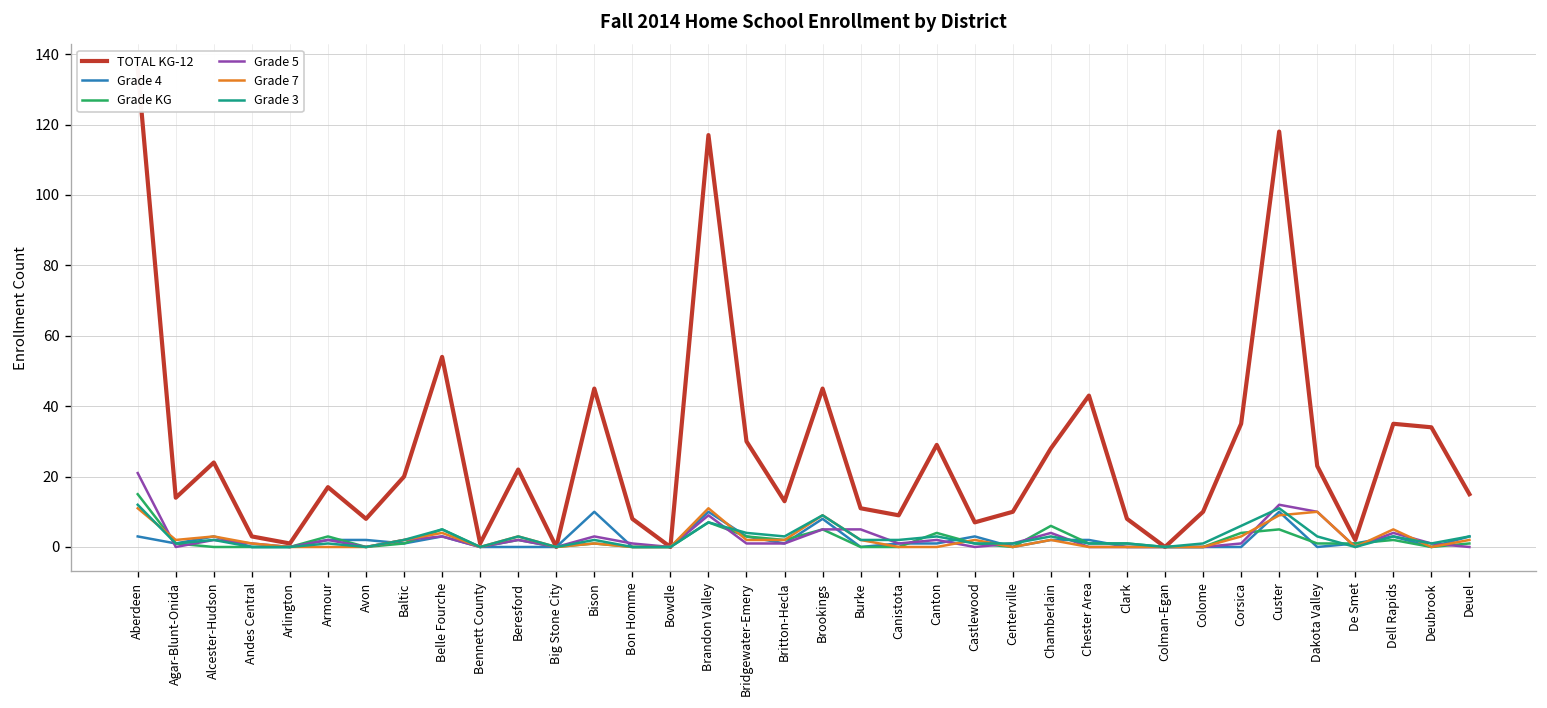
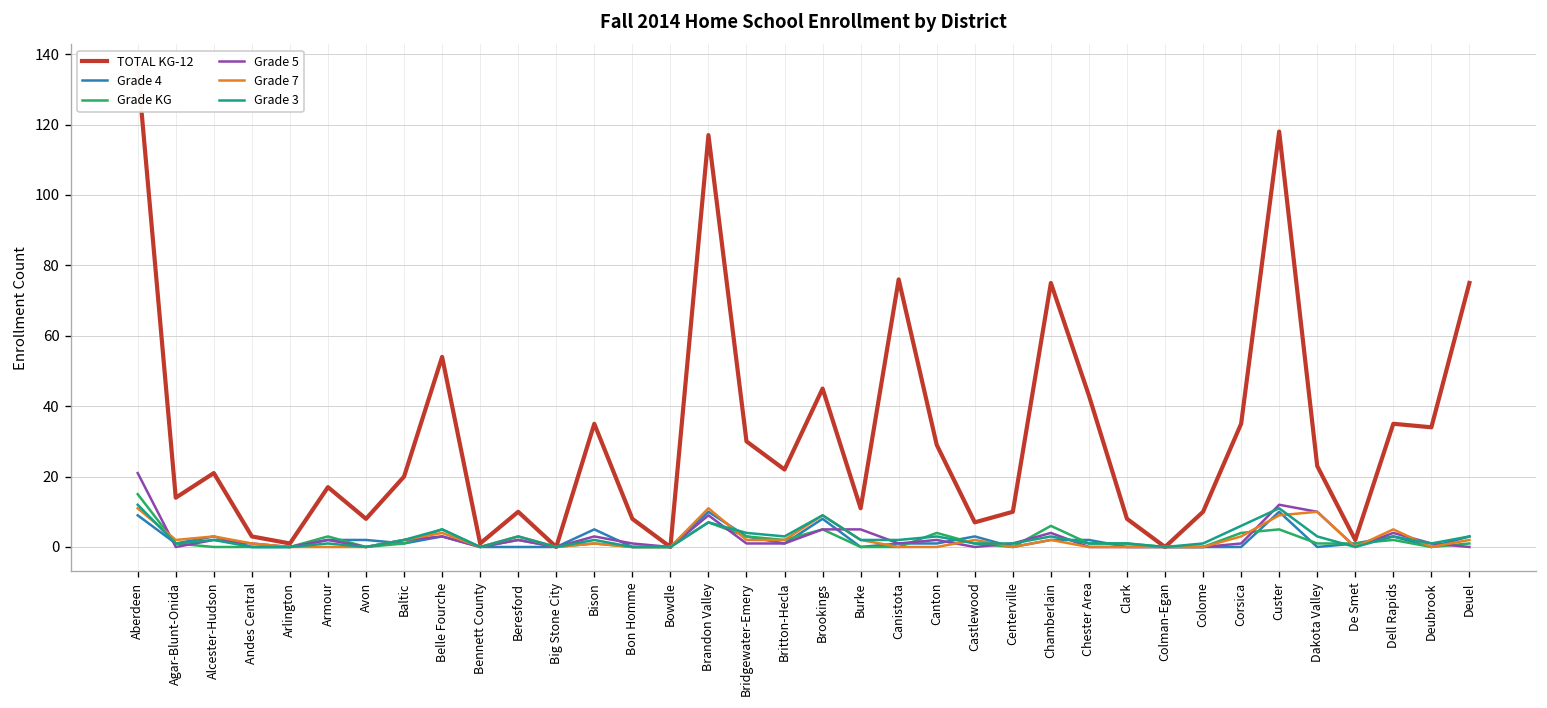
  {
    "TOTAL KG-12": {
      "Agar-Blunt-Onida": 14,
-     "Alcester-Hudson": 24,
+     "Alcester-Hudson": 21,
      "Andes Central": 3,
      "Arlington": 1,
      "Armour": 17,
      "Avon": 8,
      "Baltic": 20,
      "Belle Fourche": 54,
      "Bennett County": 1,
-     "Beresford": 22,
-     "Bison": 45,
+     "Beresford": 10,
+     "Bison": 35,
      "Bon Homme": 8,
      "Brandon Valley": 117,
      "Bridgewater-Emery": 30,
-     "Britton-Hecla": 13,
+     "Britton-Hecla": 22,
      "Brookings": 45,
      "Burke": 11,
-     "Canistota": 9,
+     "Canistota": 76,
      "Canton": 29,
      "Castlewood": 7,
      "Centerville": 10,
-     "Chamberlain": 28,
+     "Chamberlain": 75,
      "Chester Area": 43,
      "Clark": 8,
      "Colome": 10,
      "Corsica": 35,
      "Custer": 118,
      "Dakota Valley": 23,
      "De Smet": 2,
      "Dell Rapids": 35,
      "Deubrook": 34,
-     "Deuel": 15
+     "Deuel": 75
    },
    "Grade 4": {
-     "Aberdeen": 3,
+     "Aberdeen": 9,
      "Avon": 2,
      "Beresford": 0,
-     "Bison": 10,
+     "Bison": 5,
      "Brandon Valley": 10,
      "Brookings": 8,
      "Canton": 1,
      "Castlewood": 3,
      "Chester Area": 2,
      "Corsica": 0,
      "Custer": 10,
      "Dakota Valley": 0
    },
    "Grade 5": {
      "Aberdeen": 21,
      "Agar-Blunt-Onida": 0,
      "Bison": 3,
      "Bon Homme": 1,
      "Brandon Valley": 9,
      "Bridgewater-Emery": 1,
      "Burke": 5,
      "Canton": 2,
      "Castlewood": 0,
      "Chamberlain": 4,
      "Corsica": 1,
      "Custer": 12,
      "Dell Rapids": 4,
      "Deuel": 0
    },
    "Grade 7": {
      "Aberdeen": 11,
      "Agar-Blunt-Onida": 2,
      "Armour": 0,
      "Belle Fourche": 4,
      "Brandon Valley": 11,
      "Bridgewater-Emery": 2,
      "Canton": 0,
      "Castlewood": 2,
      "Corsica": 3,
      "Custer": 9,
      "Dell Rapids": 5,
      "Deuel": 2
    }
  }
